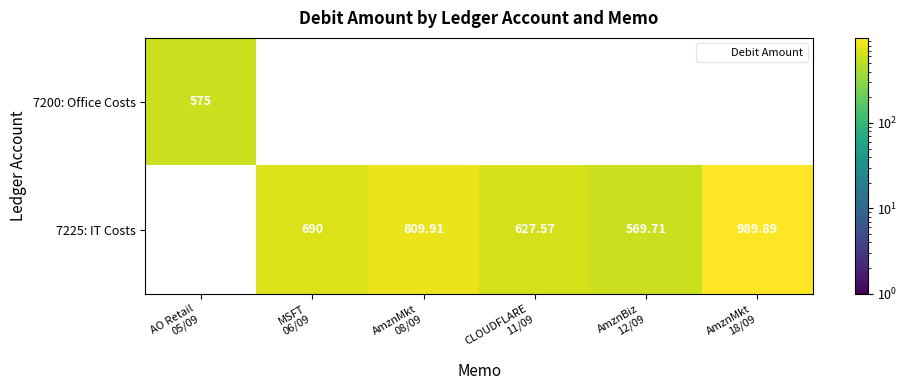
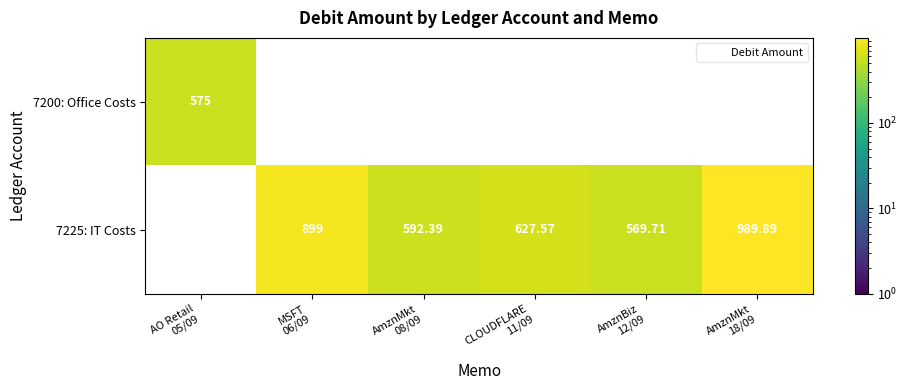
  {
    "7200: Office Costs": {
      "AO Retail 05/09": 575
    },
    "7225: IT Costs": {
-     "MSFT 06/09": 690,
-     "AmznMkt 08/09": 809.91,
+     "MSFT 06/09": 899,
+     "AmznMkt 08/09": 592.39,
      "CLOUDFLARE 11/09": 627.57,
      "AmznBiz 12/09": 569.71,
      "AmznMkt 18/09": 989.89
    }
  }
